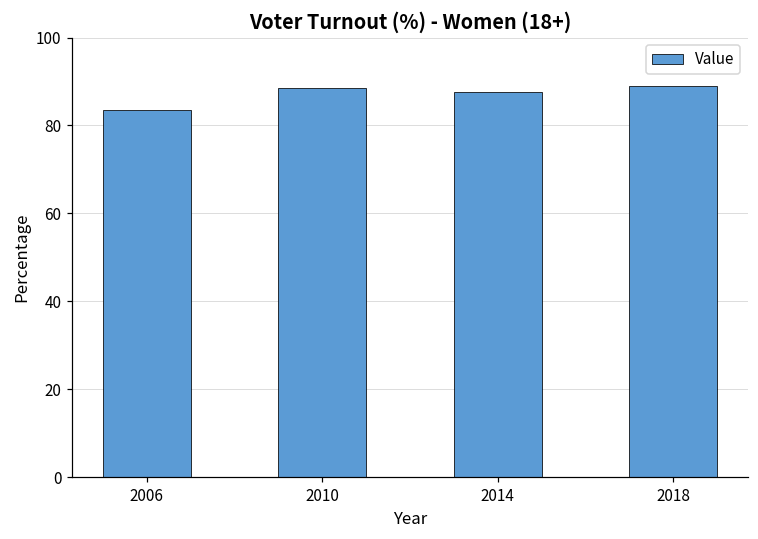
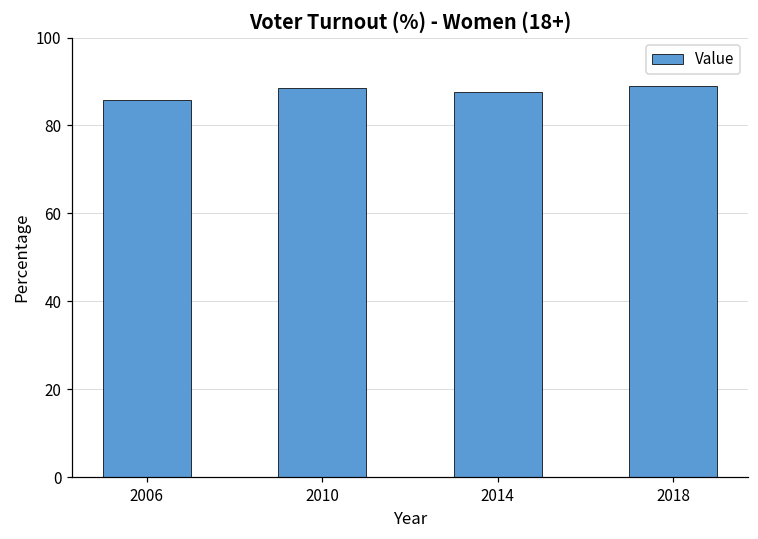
  {
-   "2006": 84,
+   "2006": 86,
    "2010": 89,
    "2014": 88,
    "2018": 89
  }
